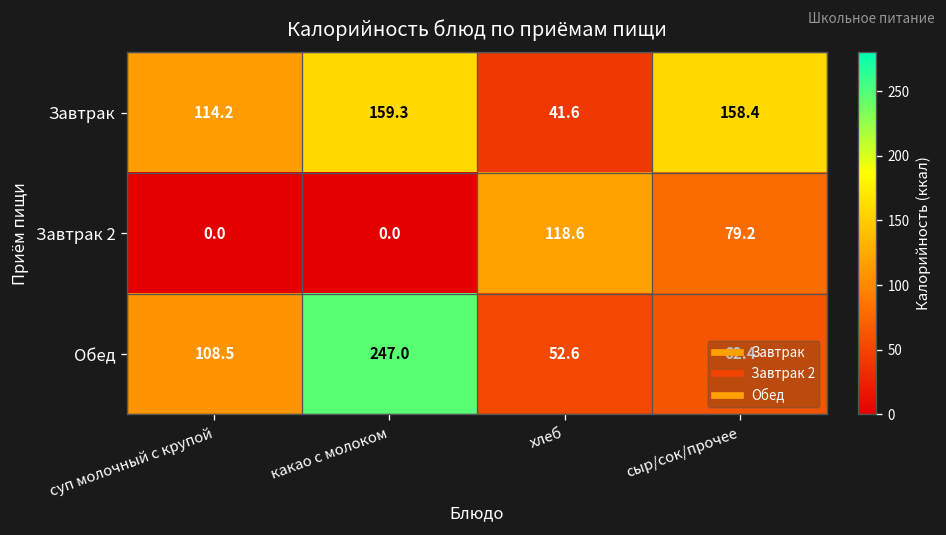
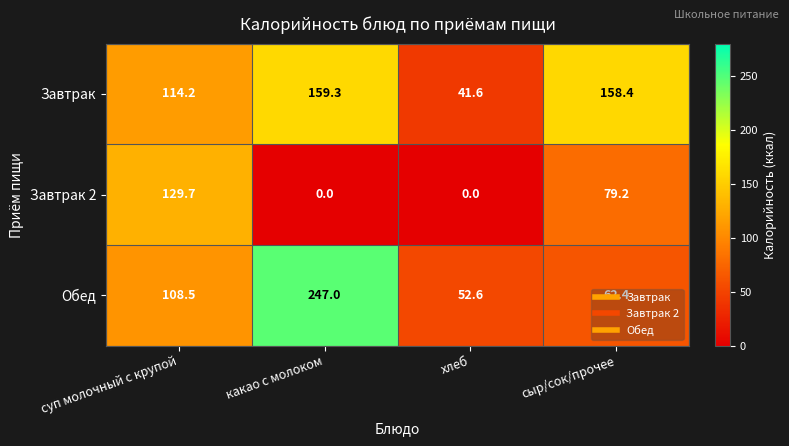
  {
    "Завтрак": {
      "суп молочный с крупой": 114.2,
      "какао с молоком": 159.3,
      "хлеб": 41.6,
      "сыр/сок/прочее": 158.4
    },
    "Завтрак 2": {
-     "суп молочный с крупой": 0.0,
+     "суп молочный с крупой": 129.7,
      "какао с молоком": 0.0,
-     "хлеб": 118.6,
+     "хлеб": 0.0,
      "сыр/сок/прочее": 79.2
    },
    "Обед": {
      "суп молочный с крупой": 108.5,
      "какао с молоком": 247.0,
      "хлеб": 52.6
    }
  }
